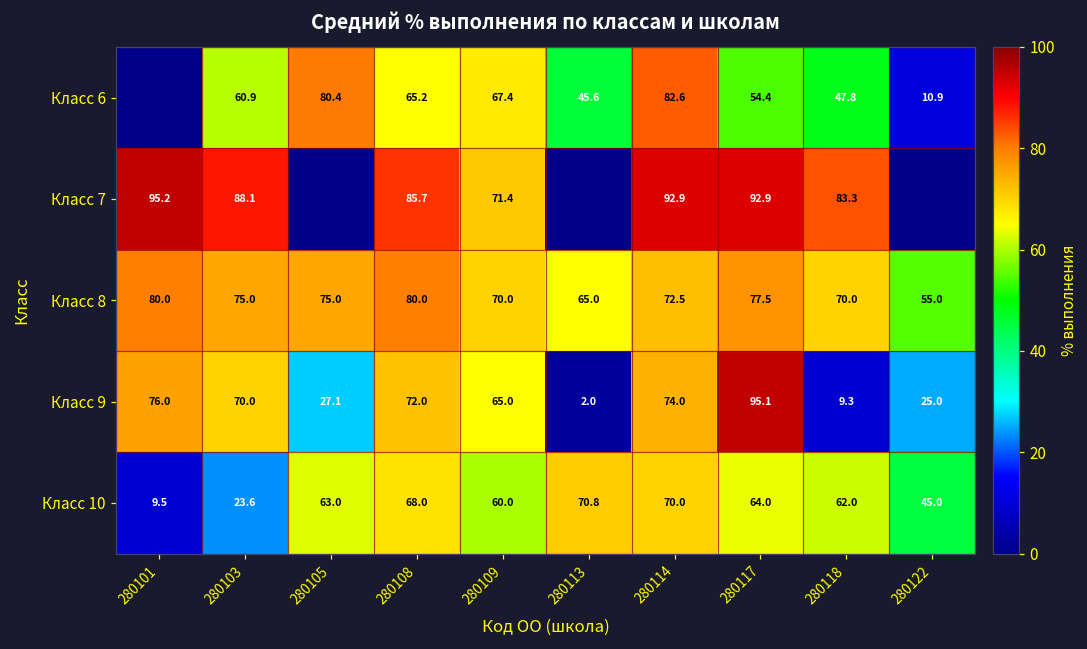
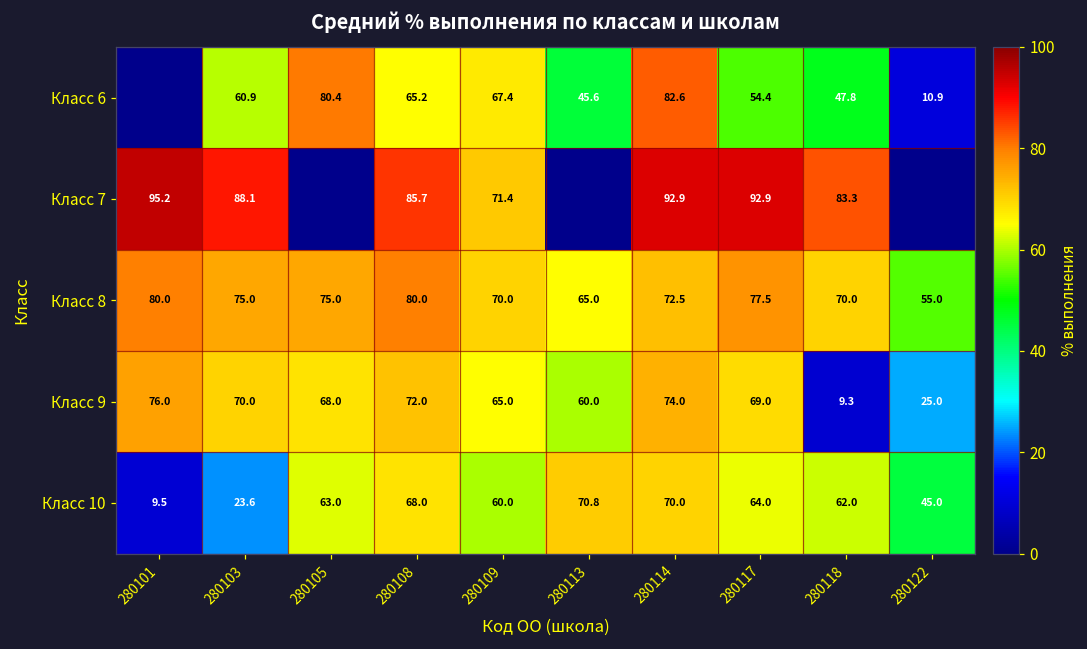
  {
    "Класс 6": {
      "280103": 60.9,
      "280105": 80.4,
      "280108": 65.2,
      "280109": 67.4,
      "280113": 45.6,
      "280114": 82.6,
      "280117": 54.4,
      "280118": 47.8,
      "280122": 10.9
    },
    "Класс 7": {
      "280101": 95.2,
      "280103": 88.1,
      "280108": 85.7,
      "280109": 71.4,
      "280114": 92.9,
      "280117": 92.9,
      "280118": 83.3
    },
    "Класс 8": {
      "280101": 80.0,
      "280103": 75.0,
      "280105": 75.0,
      "280108": 80.0,
      "280109": 70.0,
      "280113": 65.0,
      "280114": 72.5,
      "280117": 77.5,
      "280118": 70.0,
      "280122": 55.0
    },
    "Класс 9": {
      "280101": 76.0,
      "280103": 70.0,
-     "280105": 27.1,
+     "280105": 68.0,
      "280108": 72.0,
      "280109": 65.0,
-     "280113": 2.0,
+     "280113": 60.0,
      "280114": 74.0,
-     "280117": 95.1,
+     "280117": 69.0,
      "280118": 9.3,
      "280122": 25.0
    },
    "Класс 10": {
      "280101": 9.5,
      "280103": 23.6,
      "280105": 63.0,
      "280108": 68.0,
      "280109": 60.0,
      "280113": 70.8,
      "280114": 70.0,
      "280117": 64.0,
      "280118": 62.0,
      "280122": 45.0
    }
  }
